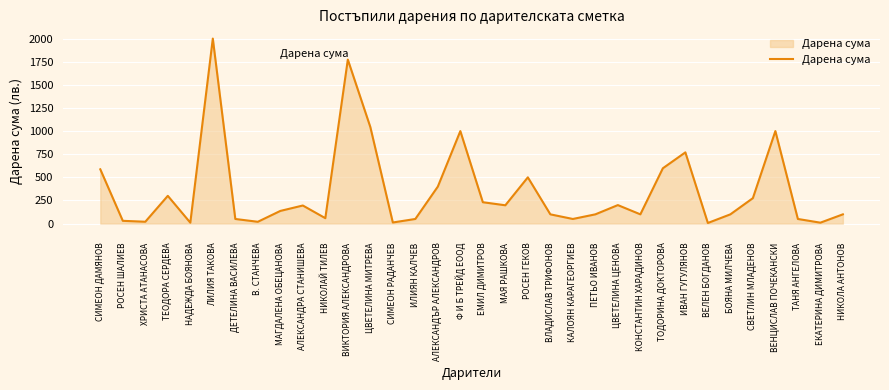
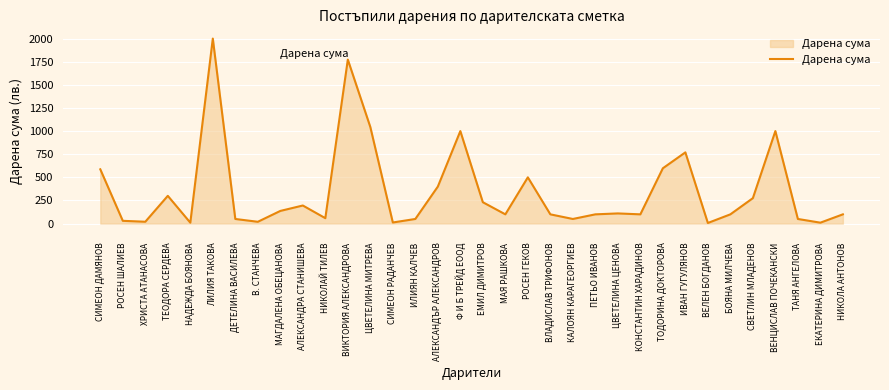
  {
    "СИМЕОН ДАМЯНОВ": 600,
    "РОСЕН ШАЛИЕВ": 0,
    "ХРИСТА АТАНАСОВА": 0,
    "ТЕОДОРА СЕРДЕВА": 300,
    "НАДЕЖДА БОЯНОВА": 0,
    "ЛИЛИЯ ТАКОВА": 2000,
    "ДЕТЕЛИНА ВАСИЛЕВА": 100,
    "В. СТАНЧЕВА": 0,
    "МАГДАЛЕНА ОБЕЦАНОВА": 100,
    "АЛЕКСАНДРА СТАНИШЕВА": 200,
    "НИКОЛАЙ ТИЛЕВ": 100,
    "ВИКТОРИЯ АЛЕКСАНДРОВА": 1800,
    "ЦВЕТЕЛИНА МИТРЕВА": 1000,
    "СИМЕОН РАДАНЧЕВ": 0,
    "ИЛИЯН КАЛЧЕВ": 100,
    "АЛЕКСАНДЪР АЛЕКСАНДРОВ": 400,
    "Ф И Б ТРЕЙД ЕООД": 1000,
    "ЕМИЛ ДИМИТРОВ": 200,
-   "МАЯ РАШКОВА": 200,
+   "МАЯ РАШКОВА": 100,
    "РОСЕН ГЕКОВ": 500,
    "ВЛАДИСЛАВ ТРИФОНОВ": 100,
    "КАЛОЯН КАРАГЕОРГИЕВ": 100,
    "ПЕТЬО ИВАНОВ": 100,
-   "ЦВЕТЕЛИНА ЦЕНОВА": 200,
+   "ЦВЕТЕЛИНА ЦЕНОВА": 100,
    "КОНСТАНТИН ХАРАДИНОВ": 100,
    "ТОДОРИНА ДОКТОРОВА": 600,
    "ИВАН ГУГУЛЯНОВ": 800,
    "ВЕЛЕН БОГДАНОВ": 0,
    "БОЯНА МИЛЧЕВА": 100,
    "СВЕТЛИН МЛАДЕНОВ": 300,
    "ВЕНЦИСЛАВ ПОЧЕКАНСКИ": 1000,
    "ТАНЯ АНГЕЛОВА": 100,
    "ЕКАТЕРИНА ДИМИТРОВА": 0,
    "НИКОЛА АНТОНОВ": 100
  }
